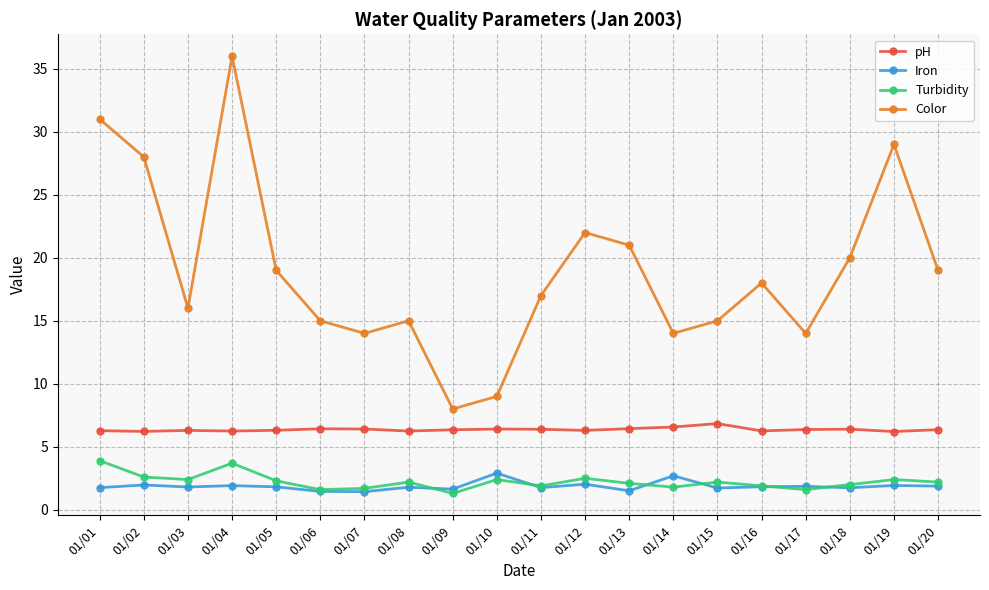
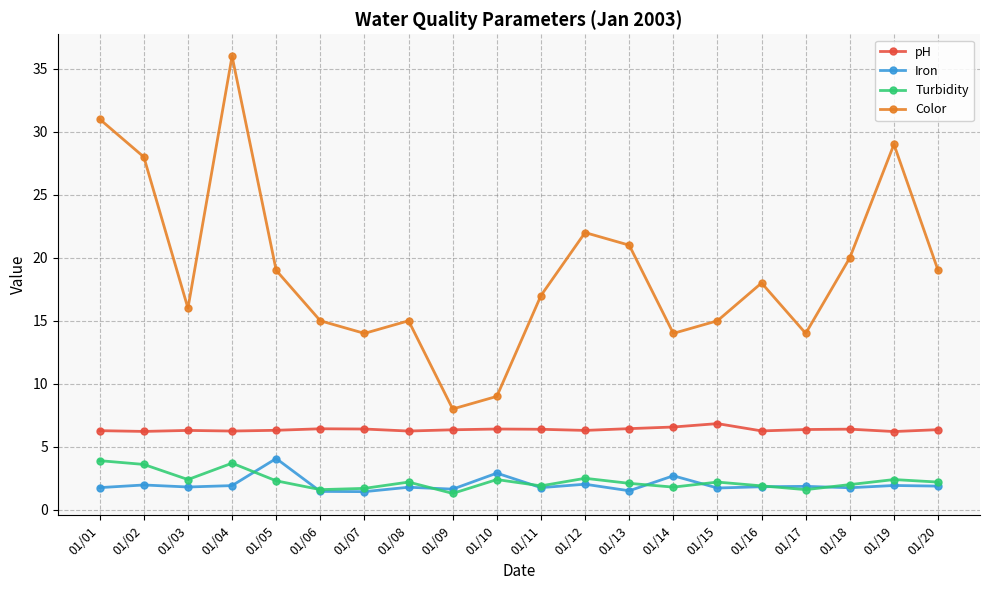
  {
    "Iron": {
      "01/01": 1.8,
      "01/02": 2.0,
      "01/03": 1.8,
      "01/04": 1.9,
-     "01/05": 1.8,
+     "01/05": 4.1,
      "01/07": 1.4,
      "01/08": 1.8,
      "01/09": 1.6,
      "01/10": 2.9,
      "01/12": 2.0,
      "01/13": 1.5,
      "01/14": 2.7,
      "01/15": 1.7,
      "01/17": 1.9,
      "01/18": 1.8,
      "01/19": 1.9,
      "01/20": 1.9
    },
    "Turbidity": {
      "01/01": 3.9,
-     "01/02": 2.6,
+     "01/02": 3.6,
      "01/03": 2.4,
      "01/04": 3.7,
      "01/05": 2.3,
      "01/07": 1.7,
      "01/08": 2.2,
      "01/09": 1.3,
      "01/10": 2.4,
      "01/12": 2.5,
      "01/13": 2.1,
      "01/14": 1.8,
      "01/15": 2.2,
      "01/17": 1.6,
      "01/18": 2.0,
      "01/19": 2.4,
      "01/20": 2.2
    }
  }
